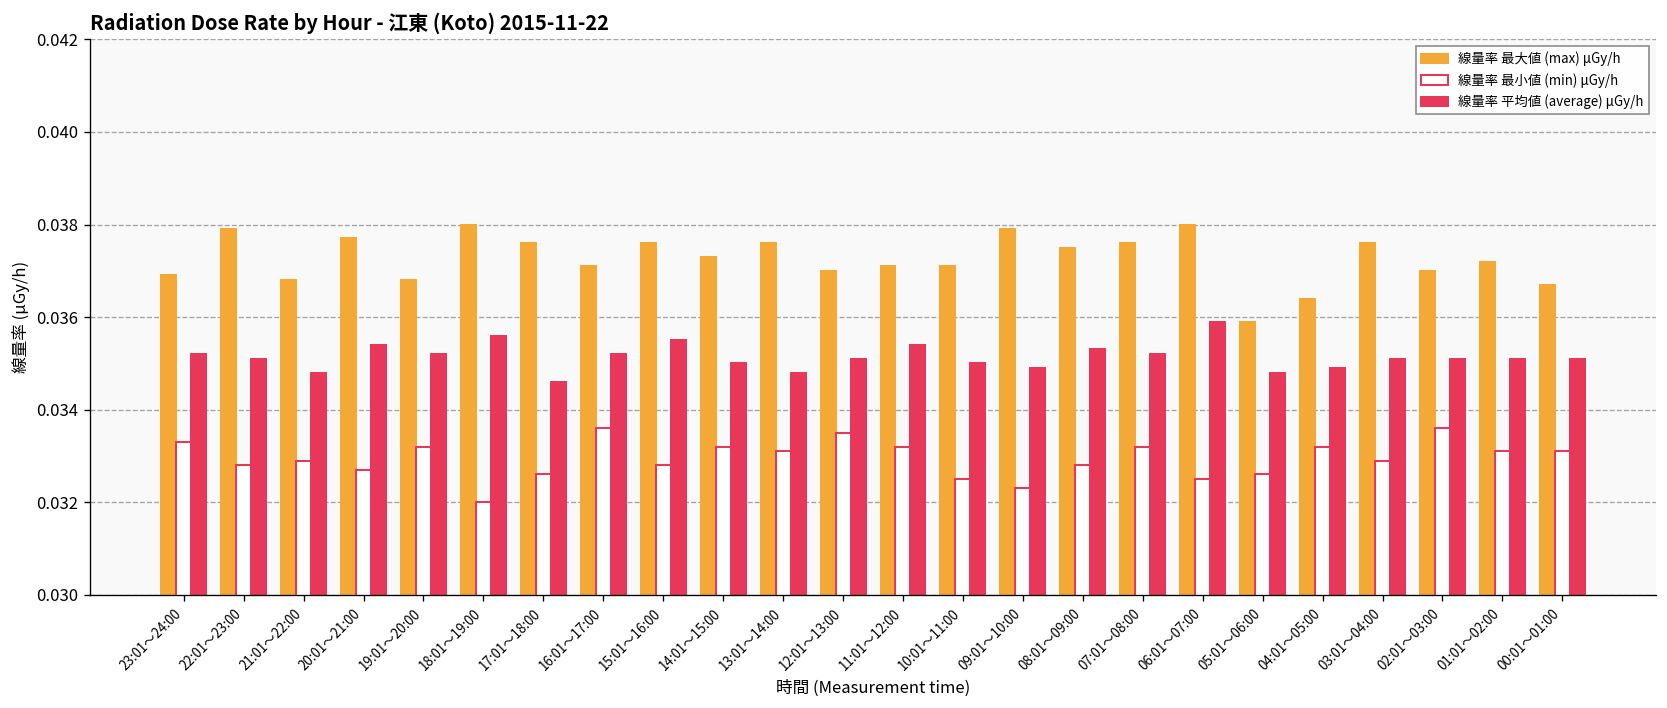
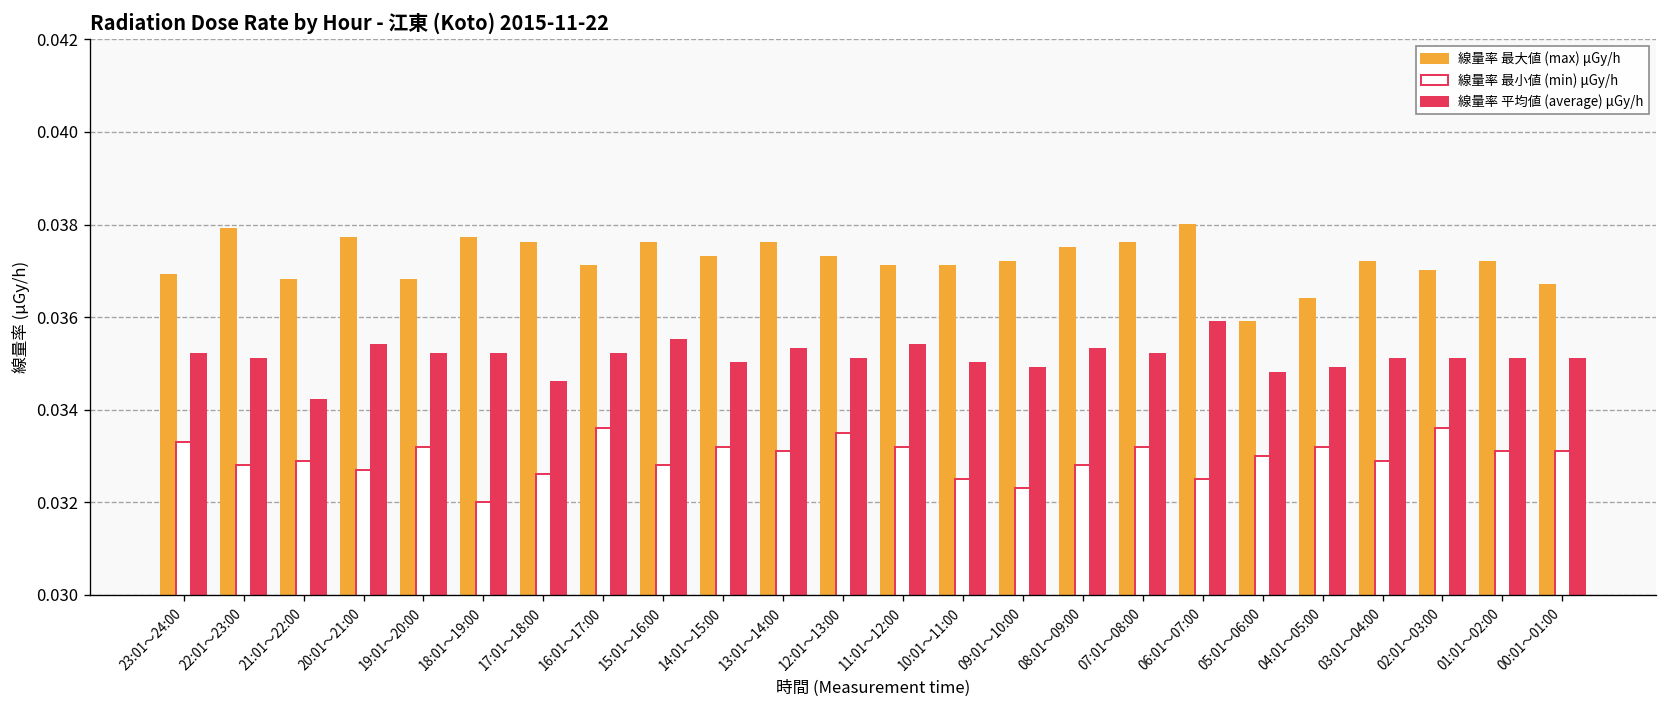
  {
    "線量率 最大値 (max) μGy/h": {
      "23:01～24:00": 0.0369,
      "22:01～23:00": 0.0379,
      "21:01～22:00": 0.0368,
      "20:01～21:00": 0.0377,
      "19:01～20:00": 0.0368,
-     "18:01～19:00": 0.0380,
+     "18:01～19:00": 0.0377,
      "17:01～18:00": 0.0376,
      "16:01～17:00": 0.0371,
      "15:01～16:00": 0.0376,
      "14:01～15:00": 0.0373,
      "13:01～14:00": 0.0376,
-     "12:01～13:00": 0.0370,
+     "12:01～13:00": 0.0373,
      "11:01～12:00": 0.0371,
      "10:01～11:00": 0.0371,
-     "09:01～10:00": 0.0379,
+     "09:01～10:00": 0.0372,
      "08:01～09:00": 0.0375,
      "07:01～08:00": 0.0376,
      "06:01～07:00": 0.0380,
      "05:01～06:00": 0.0359,
      "04:01～05:00": 0.0364,
-     "03:01～04:00": 0.0376,
+     "03:01～04:00": 0.0372,
      "02:01～03:00": 0.0370,
      "01:01～02:00": 0.0372,
      "00:01～01:00": 0.0367
    },
    "線量率 最小値 (min) μGy/h": {
      "23:01～24:00": 0.0333,
      "22:01～23:00": 0.0328,
      "21:01～22:00": 0.0329,
      "20:01～21:00": 0.0327,
      "19:01～20:00": 0.0332,
      "18:01～19:00": 0.0320,
      "17:01～18:00": 0.0326,
      "16:01～17:00": 0.0336,
      "15:01～16:00": 0.0328,
      "14:01～15:00": 0.0332,
      "13:01～14:00": 0.0331,
      "12:01～13:00": 0.0335,
      "11:01～12:00": 0.0332,
      "10:01～11:00": 0.0325,
      "09:01～10:00": 0.0323,
      "08:01～09:00": 0.0328,
      "07:01～08:00": 0.0332,
      "06:01～07:00": 0.0325,
-     "05:01～06:00": 0.0326,
+     "05:01～06:00": 0.0330,
      "04:01～05:00": 0.0332,
      "03:01～04:00": 0.0329,
      "02:01～03:00": 0.0336,
      "01:01～02:00": 0.0331,
      "00:01～01:00": 0.0331
    },
    "線量率 平均値 (average) μGy/h": {
      "23:01～24:00": 0.0352,
      "22:01～23:00": 0.0351,
-     "21:01～22:00": 0.0348,
+     "21:01～22:00": 0.0342,
      "20:01～21:00": 0.0354,
      "19:01～20:00": 0.0352,
-     "18:01～19:00": 0.0356,
+     "18:01～19:00": 0.0352,
      "17:01～18:00": 0.0346,
      "16:01～17:00": 0.0352,
      "15:01～16:00": 0.0355,
      "14:01～15:00": 0.0350,
-     "13:01～14:00": 0.0348,
+     "13:01～14:00": 0.0353,
      "12:01～13:00": 0.0351,
      "11:01～12:00": 0.0354,
      "10:01～11:00": 0.0350,
      "09:01～10:00": 0.0349,
      "08:01～09:00": 0.0353,
      "07:01～08:00": 0.0352,
      "06:01～07:00": 0.0359,
      "05:01～06:00": 0.0348,
      "04:01～05:00": 0.0349,
      "03:01～04:00": 0.0351,
      "02:01～03:00": 0.0351,
      "01:01～02:00": 0.0351,
      "00:01～01:00": 0.0351
    }
  }
